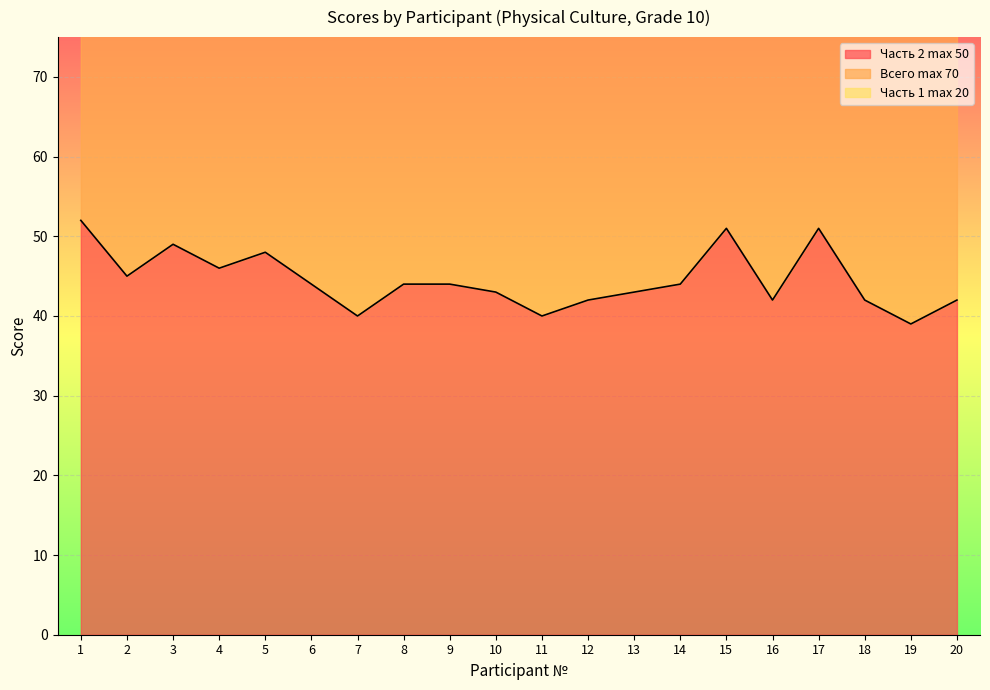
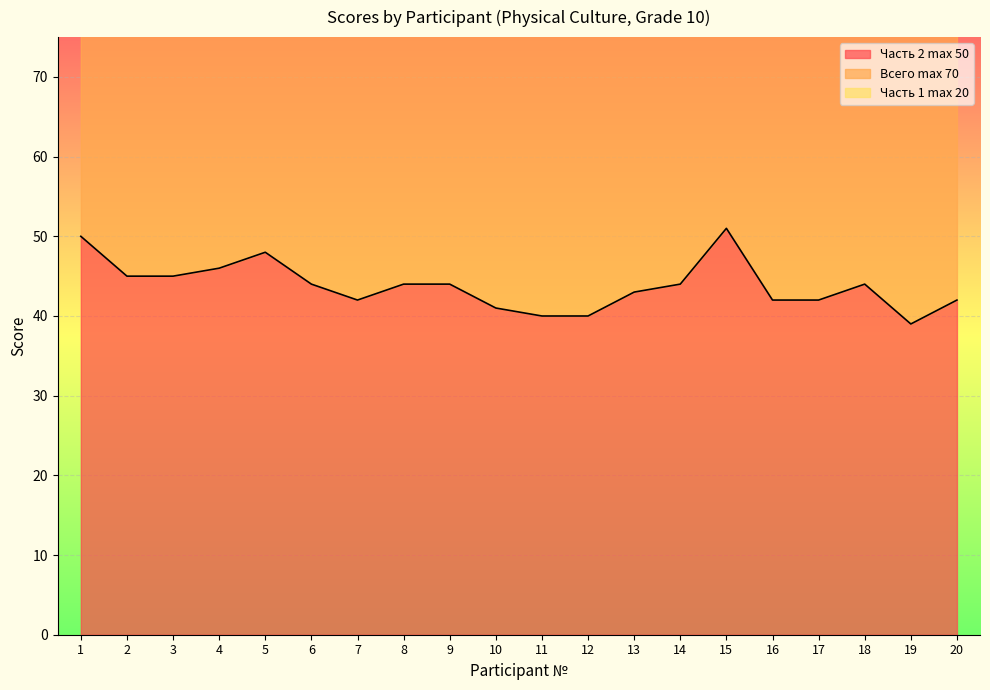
  {
    "Часть 2 max 50": {
-     "1": 52,
+     "1": 50,
      "2": 45,
-     "3": 49,
+     "3": 45,
      "4": 46,
      "5": 48,
      "6": 44,
-     "7": 40,
+     "7": 42,
      "8": 44,
      "9": 44,
-     "10": 43,
+     "10": 41,
      "11": 40,
-     "12": 42,
+     "12": 40,
      "13": 43,
      "14": 44,
      "15": 51,
      "16": 42,
-     "17": 51,
-     "18": 42,
+     "17": 42,
+     "18": 44,
      "19": 39,
      "20": 42
    }
  }
